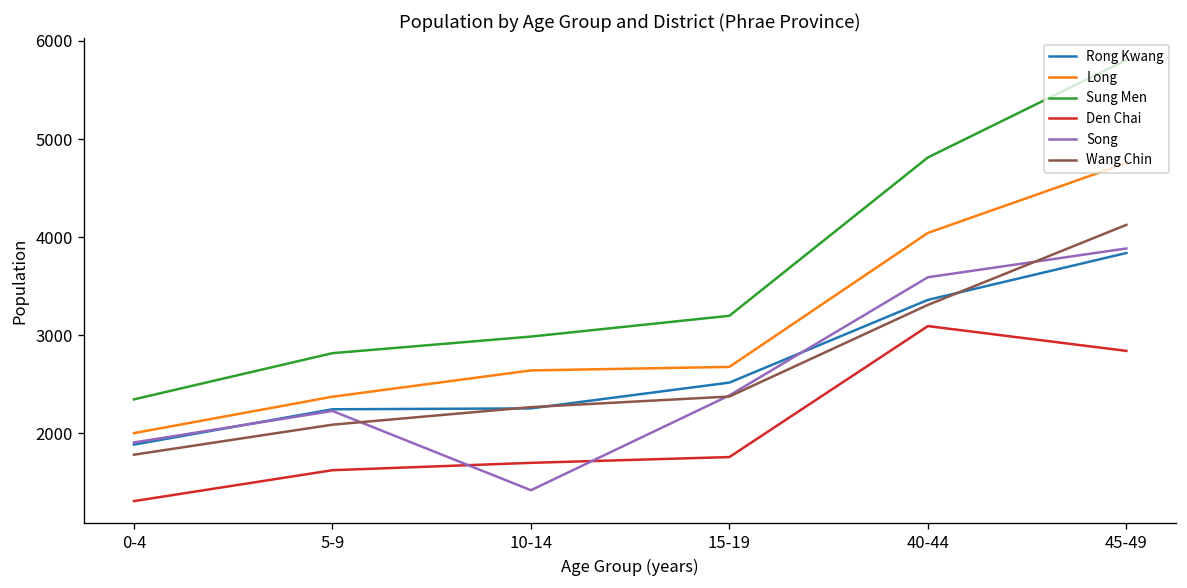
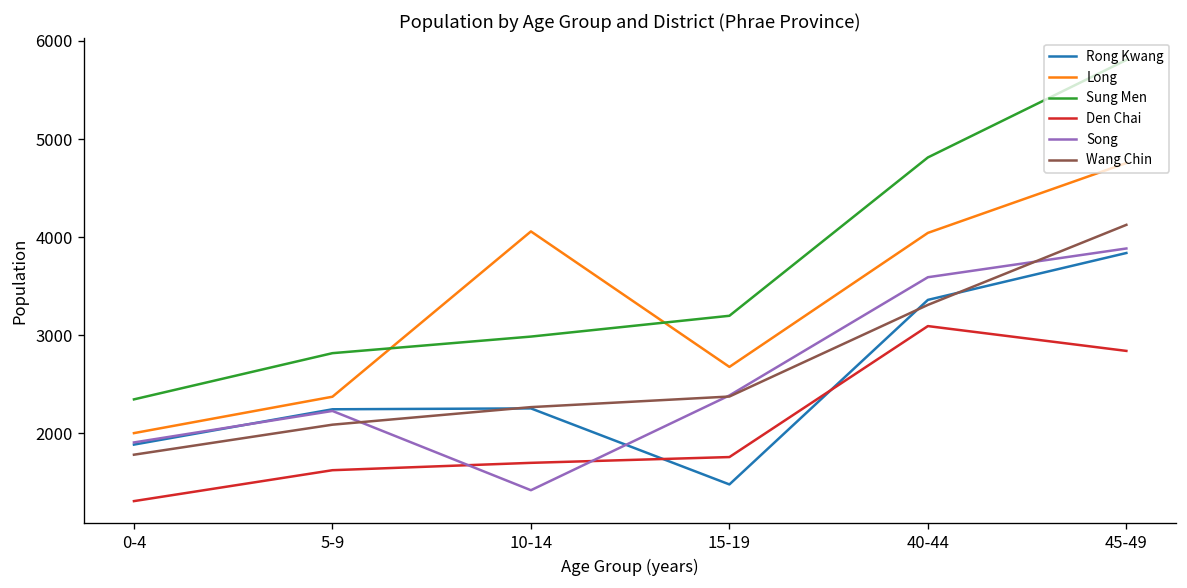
  {
    "Rong Kwang": {
-     "15-19": 2500,
+     "15-19": 1500,
      "40-44": 3400,
      "45-49": 3800
    },
    "Long": {
      "0-4": 2000,
      "5-9": 2400,
-     "10-14": 2600,
+     "10-14": 4100,
      "15-19": 2700,
      "40-44": 4000,
      "45-49": 4800
    },
    "Sung Men": {
      "0-4": 2300,
      "5-9": 2800,
      "10-14": 3000,
      "15-19": 3200,
      "40-44": 4800
    },
    "Den Chai": {
      "0-4": 1300,
      "5-9": 1600,
      "10-14": 1700,
      "15-19": 1800,
      "40-44": 3100,
      "45-49": 2800
    },
    "Song": {
      "10-14": 1400,
      "40-44": 3600,
      "45-49": 3900
    },
    "Wang Chin": {
      "0-4": 1800,
      "5-9": 2100,
      "40-44": 3300,
      "45-49": 4100
    }
  }
